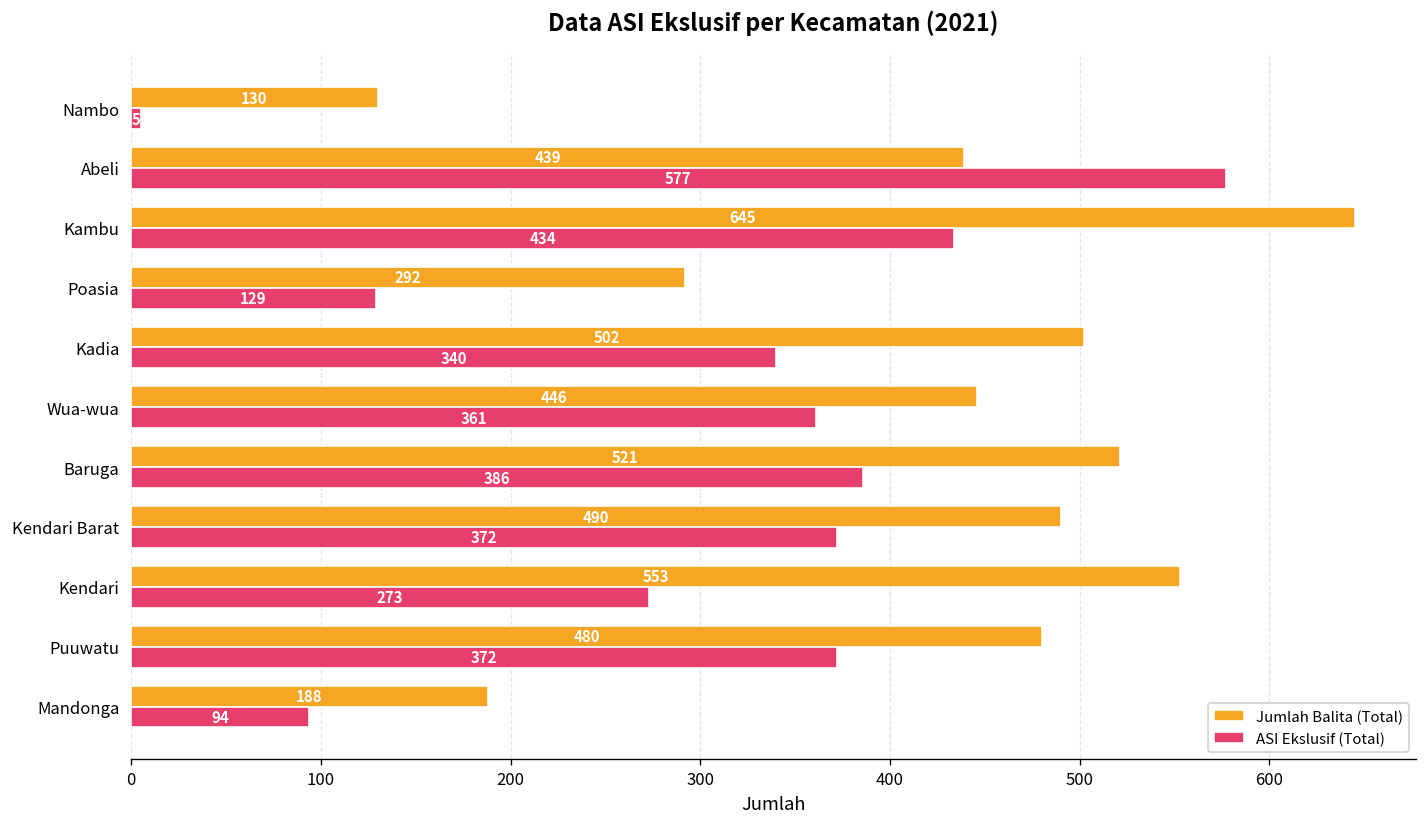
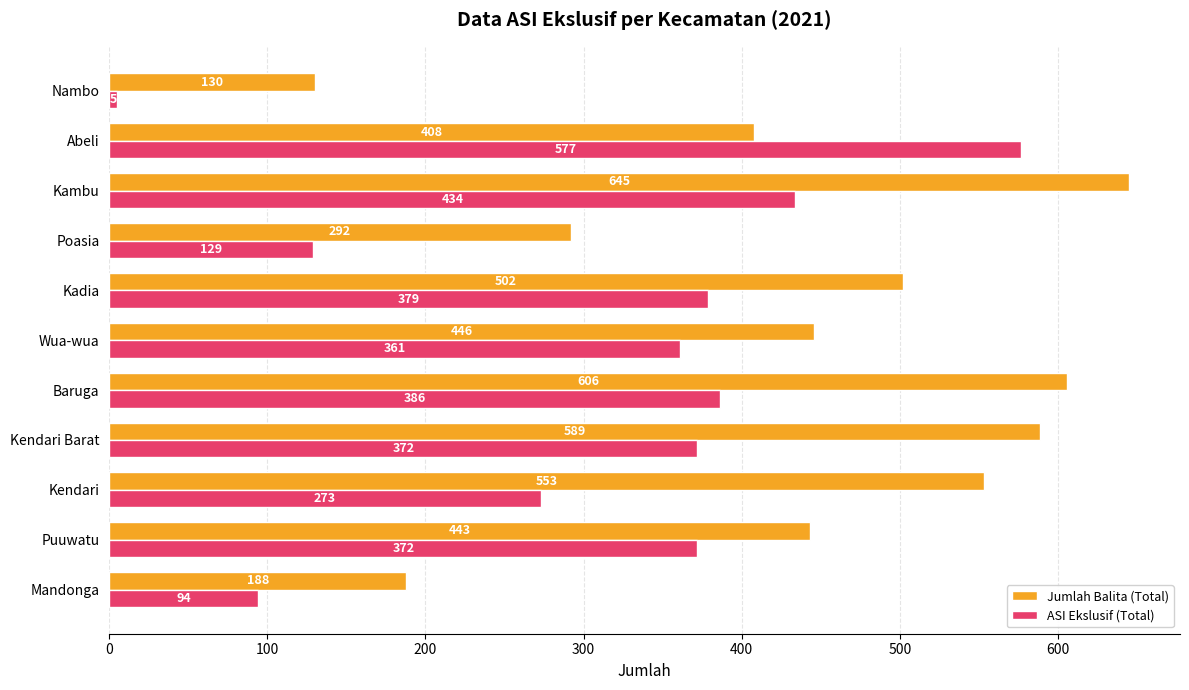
  {
    "Jumlah Balita (Total)": {
      "Nambo": 130,
-     "Abeli": 439,
+     "Abeli": 408,
      "Kambu": 645,
      "Poasia": 292,
      "Kadia": 502,
      "Wua-wua": 446,
-     "Baruga": 521,
-     "Kendari Barat": 490,
+     "Baruga": 606,
+     "Kendari Barat": 589,
      "Kendari": 553,
-     "Puuwatu": 480,
+     "Puuwatu": 443,
      "Mandonga": 188
    },
    "ASI Ekslusif (Total)": {
      "Nambo": 5,
      "Abeli": 577,
      "Kambu": 434,
      "Poasia": 129,
-     "Kadia": 340,
+     "Kadia": 379,
      "Wua-wua": 361,
      "Baruga": 386,
      "Kendari Barat": 372,
      "Kendari": 273,
      "Puuwatu": 372,
      "Mandonga": 94
    }
  }
